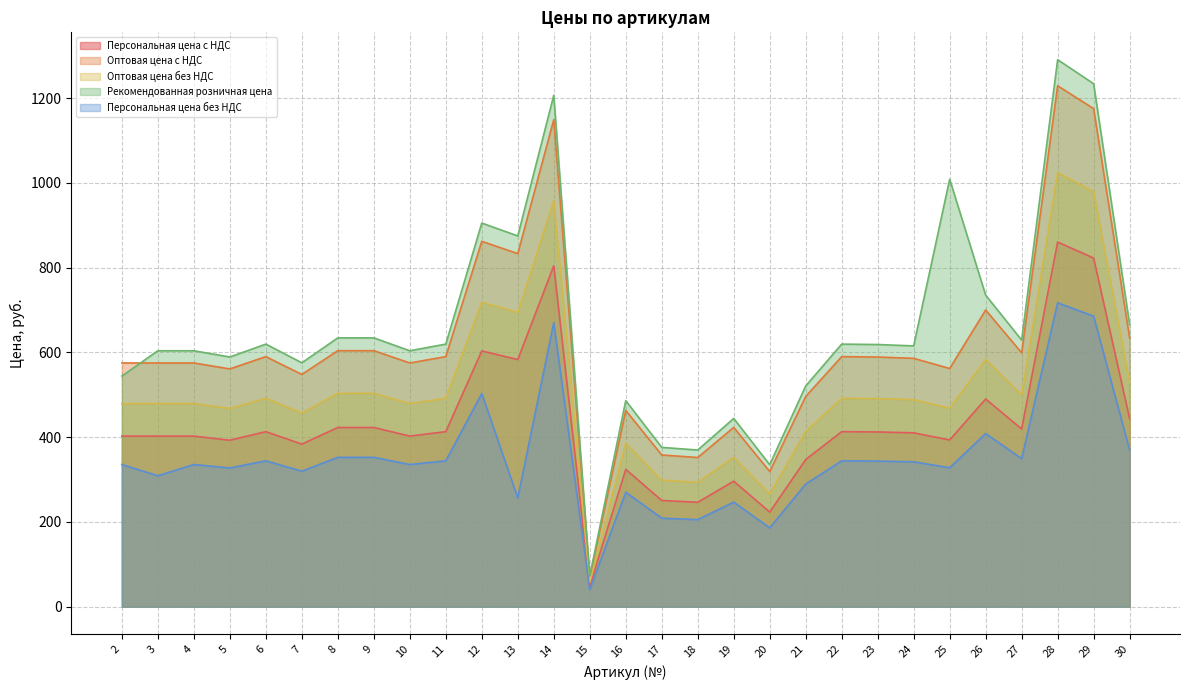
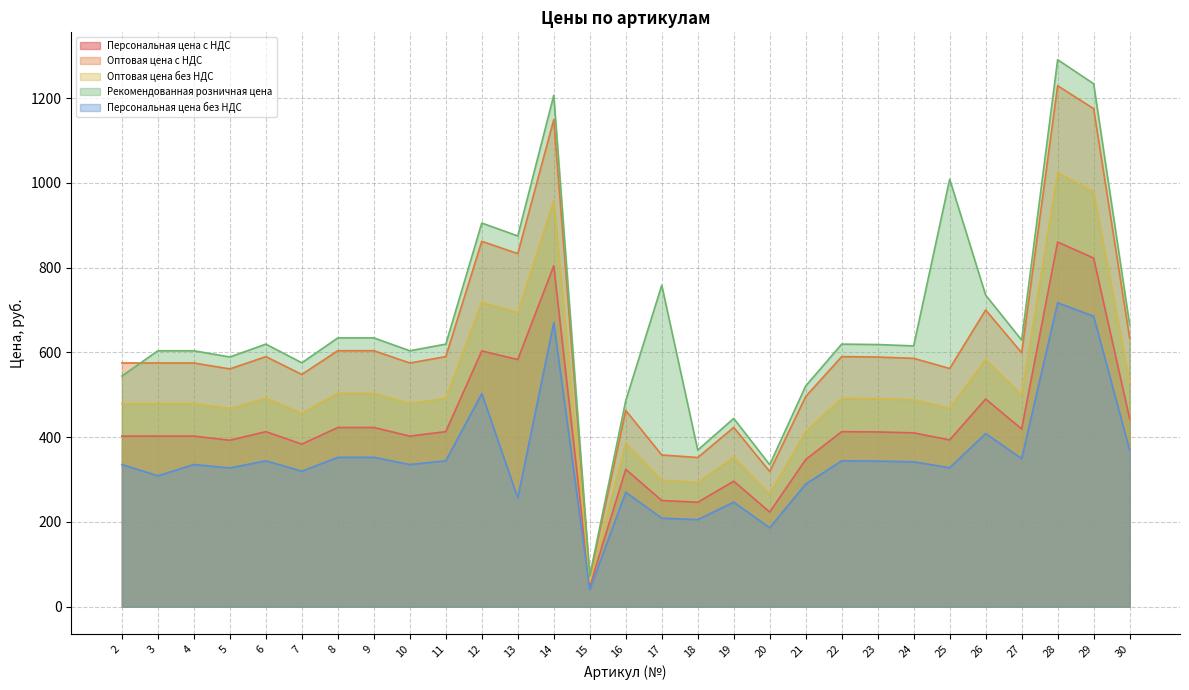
  {
    "Рекомендованная розничная цена": {
      "2": 540,
      "3": 600,
      "4": 600,
      "5": 590,
      "6": 620,
      "7": 580,
      "8": 630,
      "9": 630,
      "10": 600,
      "11": 620,
      "12": 910,
      "13": 870,
      "14": 1210,
      "16": 490,
-     "17": 380,
+     "17": 760,
      "18": 370,
      "19": 440,
      "20": 340,
      "21": 520,
      "22": 620,
      "23": 620,
      "24": 620,
      "25": 1010,
      "26": 740,
      "27": 630,
      "28": 1290,
      "29": 1230,
      "30": 670
    },
    "Персональная цена без НДС": {
      "2": 340,
      "3": 310,
      "4": 340,
      "5": 330,
      "6": 340,
      "7": 320,
      "8": 350,
      "9": 350,
      "10": 340,
      "11": 340,
      "12": 500,
      "13": 260,
      "14": 670,
      "15": 40,
      "16": 270,
      "17": 210,
      "18": 210,
      "19": 250,
      "20": 190,
      "21": 290,
      "22": 340,
      "23": 340,
      "24": 340,
      "25": 330,
      "26": 410,
      "27": 350,
      "28": 720,
      "29": 690,
      "30": 370
    }
  }
